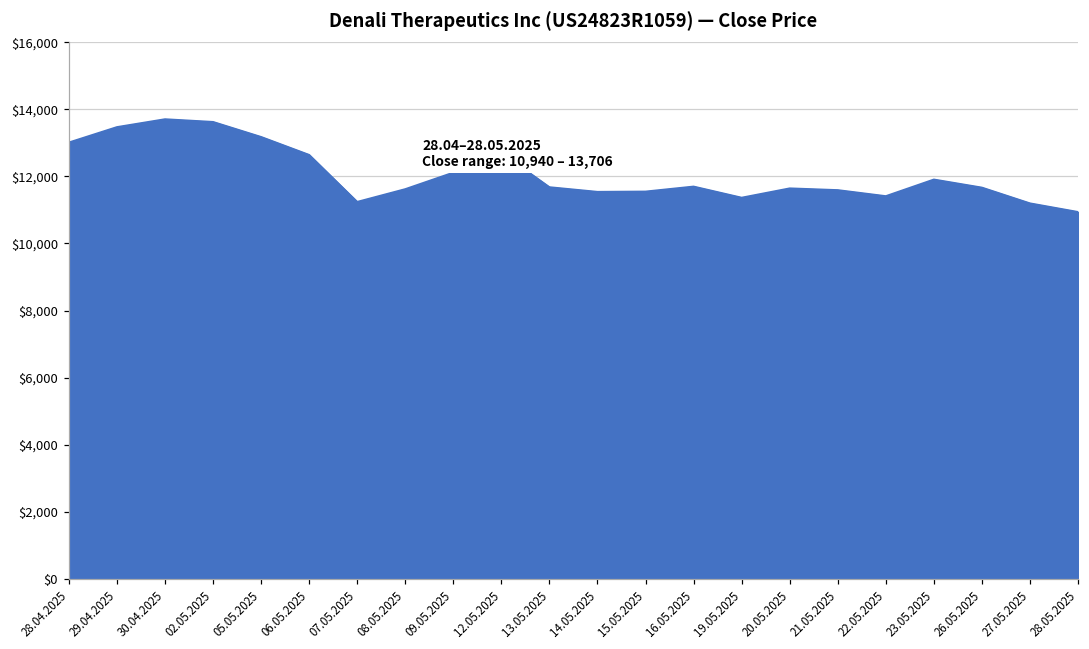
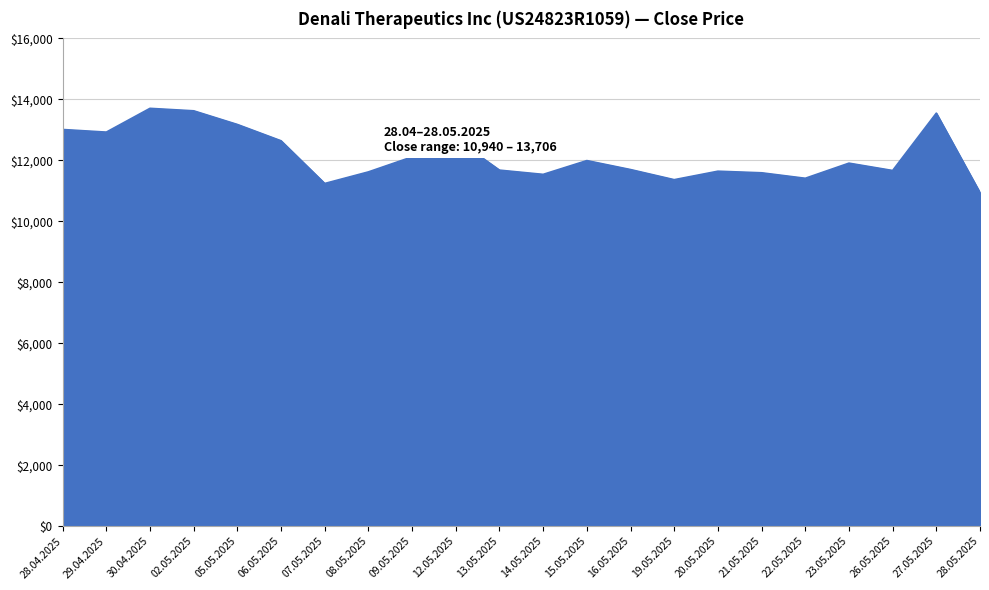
  {
    "28.04.2025": "$13,000",
-   "29.04.2025": "$13,500",
+   "29.04.2025": "$12,900",
    "30.04.2025": "$13,700",
    "02.05.2025": "$13,600",
    "05.05.2025": "$13,200",
    "06.05.2025": "$12,600",
    "07.05.2025": "$11,200",
    "08.05.2025": "$11,600",
    "13.05.2025": "$11,700",
    "14.05.2025": "$11,500",
-   "15.05.2025": "$11,500",
+   "15.05.2025": "$12,000",
    "16.05.2025": "$11,700",
    "19.05.2025": "$11,400",
    "20.05.2025": "$11,600",
    "21.05.2025": "$11,600",
    "22.05.2025": "$11,400",
    "23.05.2025": "$11,900",
    "26.05.2025": "$11,700",
-   "27.05.2025": "$11,200",
+   "27.05.2025": "$13,500",
    "28.05.2025": "$10,900"
  }
